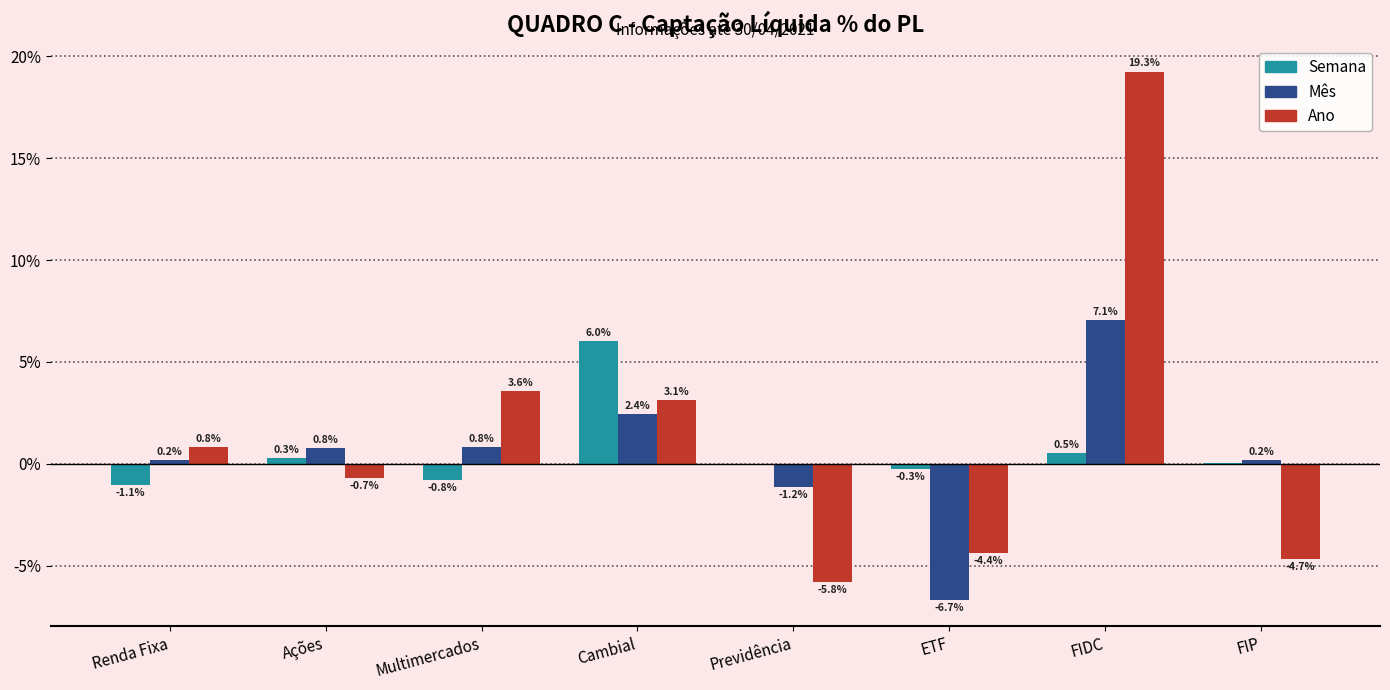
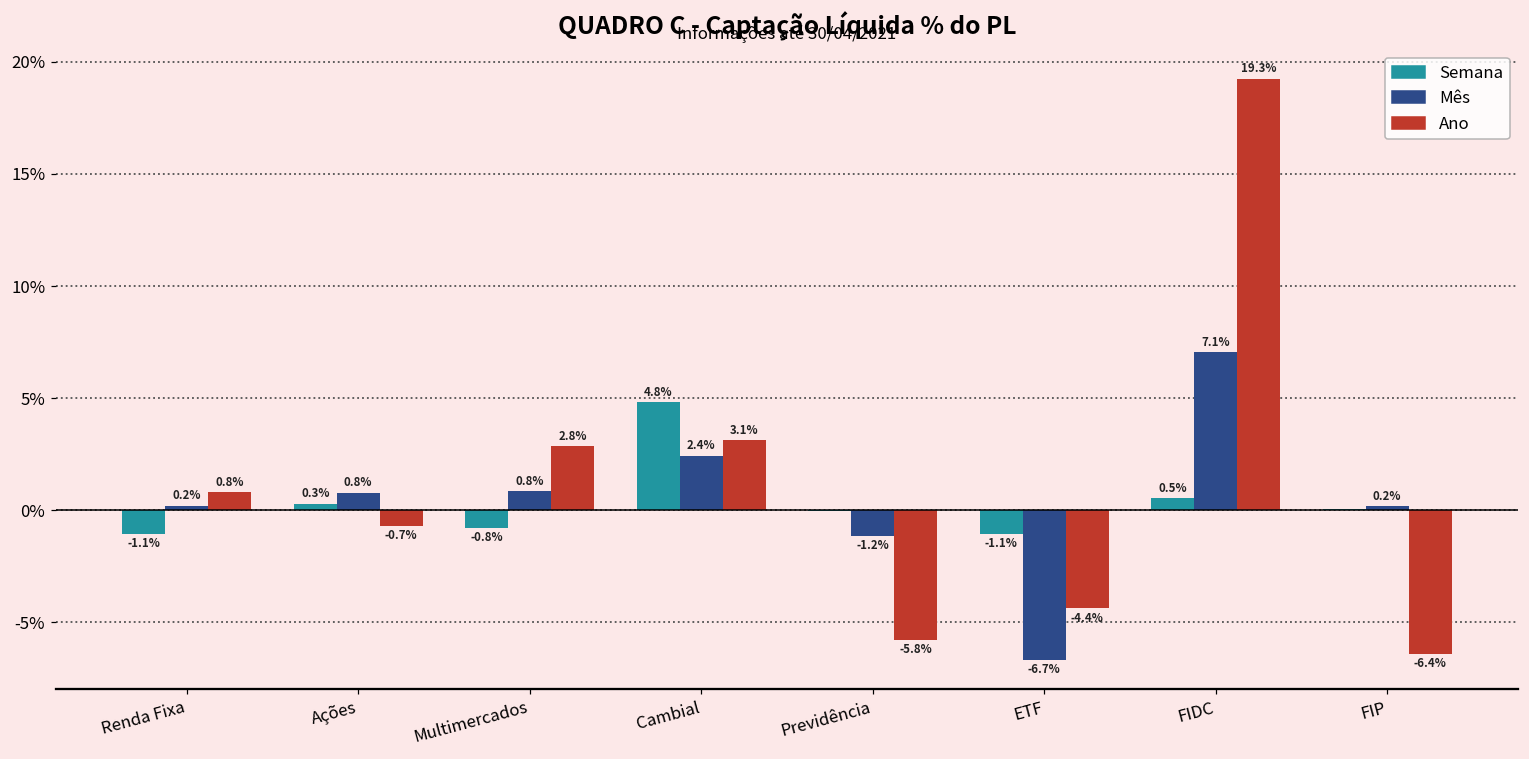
  {
    "Semana": {
      "Renda Fixa": "-1.1%",
      "Ações": "0.3%",
      "Multimercados": "-0.8%",
-     "Cambial": "6.0%",
-     "ETF": "-0.3%",
+     "Cambial": "4.8%",
+     "ETF": "-1.1%",
      "FIDC": "0.5%"
    },
    "Mês": {
      "Renda Fixa": "0.2%",
      "Ações": "0.8%",
      "Multimercados": "0.8%",
      "Cambial": "2.4%",
      "Previdência": "-1.2%",
      "ETF": "-6.7%",
      "FIDC": "7.1%",
      "FIP": "0.2%"
    },
    "Ano": {
      "Renda Fixa": "0.8%",
      "Ações": "-0.7%",
-     "Multimercados": "3.6%",
+     "Multimercados": "2.8%",
      "Cambial": "3.1%",
      "Previdência": "-5.8%",
      "ETF": "-4.4%",
      "FIDC": "19.3%",
-     "FIP": "-4.7%"
+     "FIP": "-6.4%"
    }
  }
